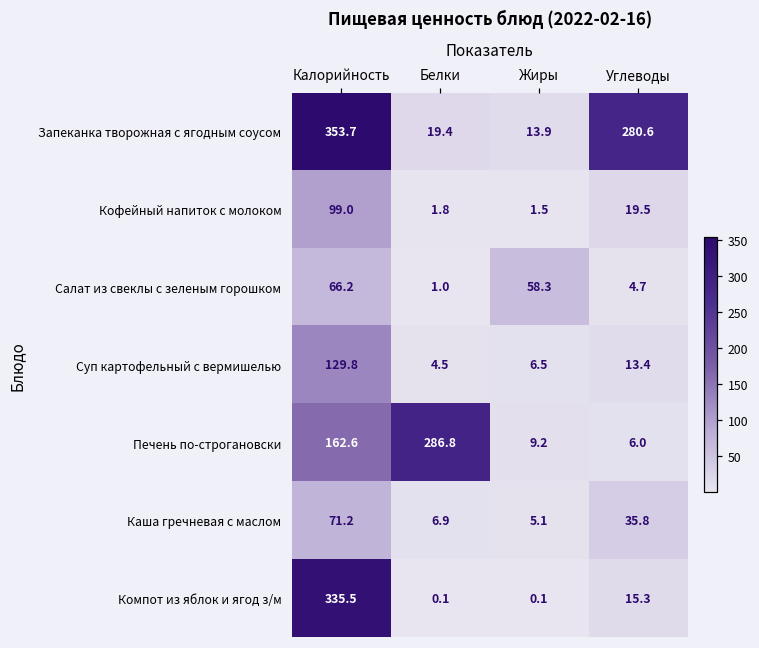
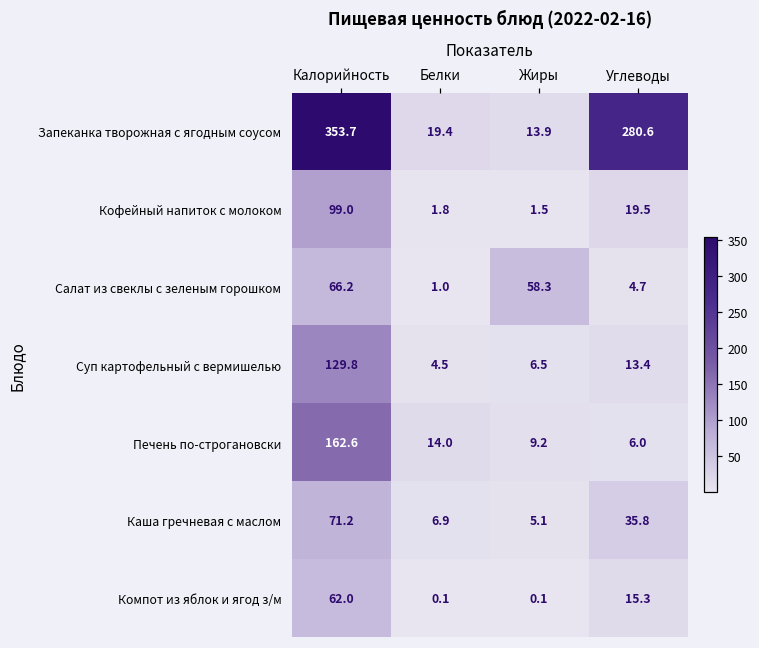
  {
    "Запеканка творожная с ягодным соусом": {
      "Калорийность": 353.7,
      "Белки": 19.4,
      "Жиры": 13.9,
      "Углеводы": 280.6
    },
    "Кофейный напиток с молоком": {
      "Калорийность": 99.0,
      "Белки": 1.8,
      "Жиры": 1.5,
      "Углеводы": 19.5
    },
    "Салат из свеклы с зеленым горошком": {
      "Калорийность": 66.2,
      "Белки": 1.0,
      "Жиры": 58.3,
      "Углеводы": 4.7
    },
    "Суп картофельный с вермишелью": {
      "Калорийность": 129.8,
      "Белки": 4.5,
      "Жиры": 6.5,
      "Углеводы": 13.4
    },
    "Печень по-строгановски": {
      "Калорийность": 162.6,
-     "Белки": 286.8,
+     "Белки": 14.0,
      "Жиры": 9.2,
      "Углеводы": 6.0
    },
    "Каша гречневая с маслом": {
      "Калорийность": 71.2,
      "Белки": 6.9,
      "Жиры": 5.1,
      "Углеводы": 35.8
    },
    "Компот из яблок и ягод з/м": {
-     "Калорийность": 335.5,
+     "Калорийность": 62.0,
      "Белки": 0.1,
      "Жиры": 0.1,
      "Углеводы": 15.3
    }
  }
